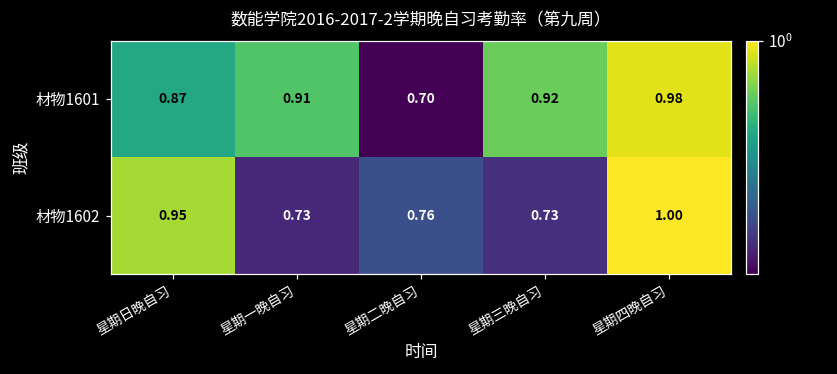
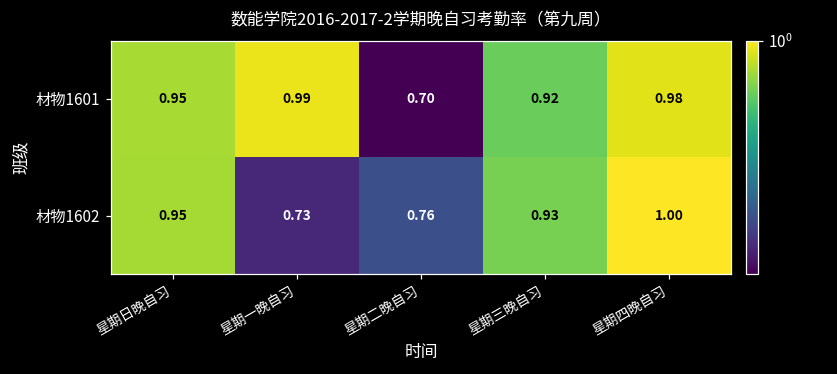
  {
    "材物1601": {
-     "星期日晚自习": 0.87,
-     "星期一晚自习": 0.91,
+     "星期日晚自习": 0.95,
+     "星期一晚自习": 0.99,
      "星期二晚自习": 0.70,
      "星期三晚自习": 0.92,
      "星期四晚自习": 0.98
    },
    "材物1602": {
      "星期日晚自习": 0.95,
      "星期一晚自习": 0.73,
      "星期二晚自习": 0.76,
-     "星期三晚自习": 0.73,
+     "星期三晚自习": 0.93,
      "星期四晚自习": 1.00
    }
  }
